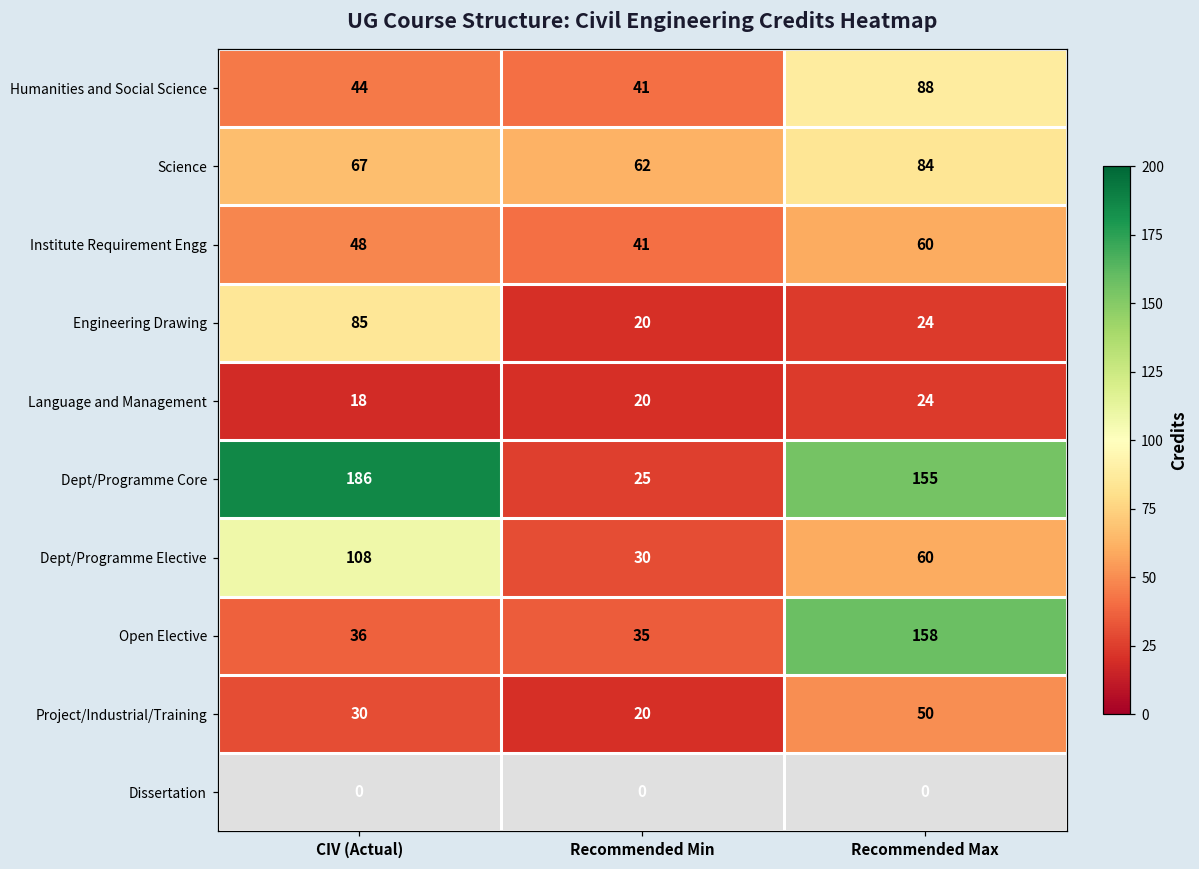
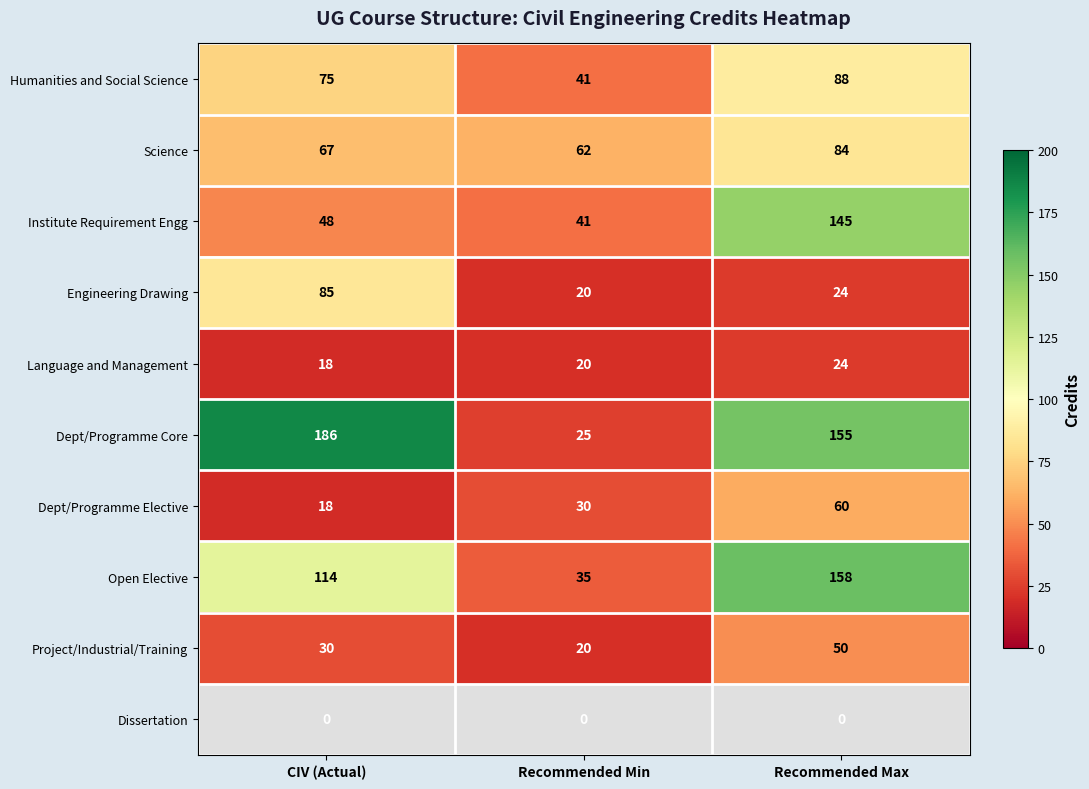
  {
    "Humanities and Social Science": {
-     "CIV (Actual)": 44,
+     "CIV (Actual)": 75,
      "Recommended Min": 41,
      "Recommended Max": 88
    },
    "Science": {
      "CIV (Actual)": 67,
      "Recommended Min": 62,
      "Recommended Max": 84
    },
    "Institute Requirement Engg": {
      "CIV (Actual)": 48,
      "Recommended Min": 41,
-     "Recommended Max": 60
+     "Recommended Max": 145
    },
    "Engineering Drawing": {
      "CIV (Actual)": 85,
      "Recommended Min": 20,
      "Recommended Max": 24
    },
    "Language and Management": {
      "CIV (Actual)": 18,
      "Recommended Min": 20,
      "Recommended Max": 24
    },
    "Dept/Programme Core": {
      "CIV (Actual)": 186,
      "Recommended Min": 25,
      "Recommended Max": 155
    },
    "Dept/Programme Elective": {
-     "CIV (Actual)": 108,
+     "CIV (Actual)": 18,
      "Recommended Min": 30,
      "Recommended Max": 60
    },
    "Open Elective": {
-     "CIV (Actual)": 36,
+     "CIV (Actual)": 114,
      "Recommended Min": 35,
      "Recommended Max": 158
    },
    "Project/Industrial/Training": {
      "CIV (Actual)": 30,
      "Recommended Min": 20,
      "Recommended Max": 50
    }
  }
